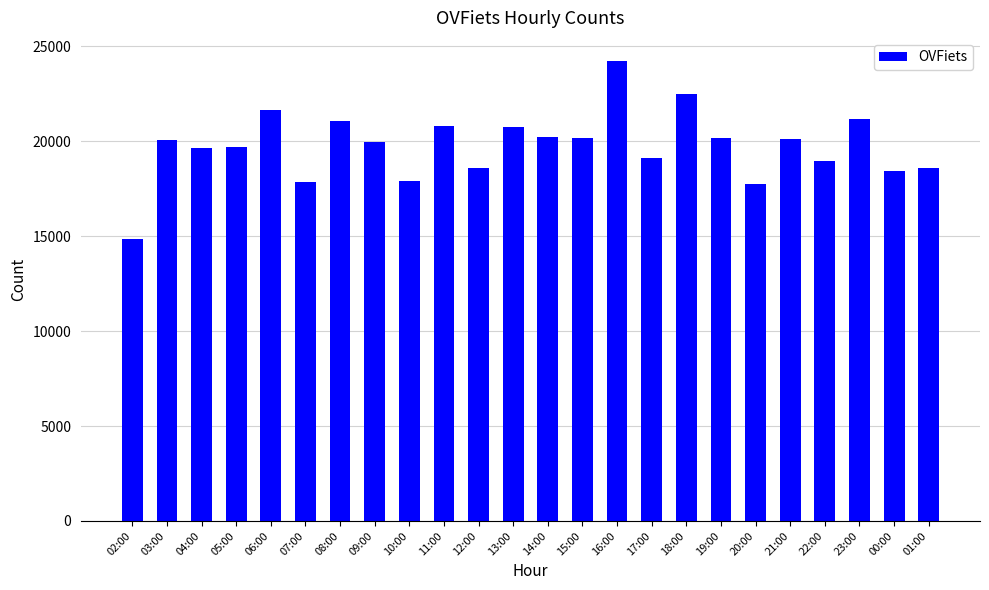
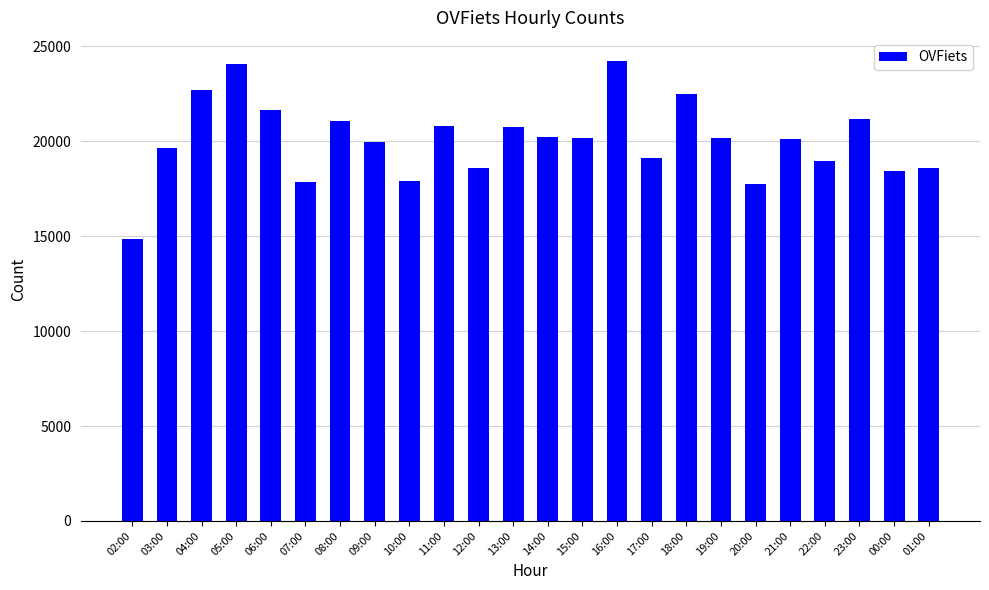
  {
    "02:00": 14900,
-   "03:00": 20100,
-   "04:00": 19700,
-   "05:00": 19700,
+   "03:00": 19600,
+   "04:00": 22700,
+   "05:00": 24100,
    "06:00": 21600,
    "07:00": 17900,
    "08:00": 21100,
    "09:00": 20000,
    "10:00": 17900,
    "11:00": 20800,
    "12:00": 18600,
    "13:00": 20800,
    "14:00": 20200,
    "15:00": 20200,
    "16:00": 24200,
    "17:00": 19100,
    "18:00": 22500,
    "19:00": 20200,
    "20:00": 17800,
    "21:00": 20100,
    "22:00": 19000,
    "23:00": 21200,
    "00:00": 18400,
    "01:00": 18600
  }
